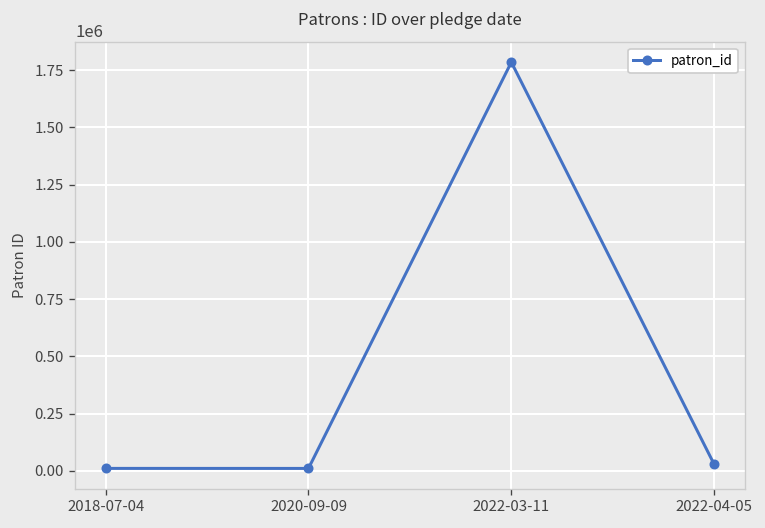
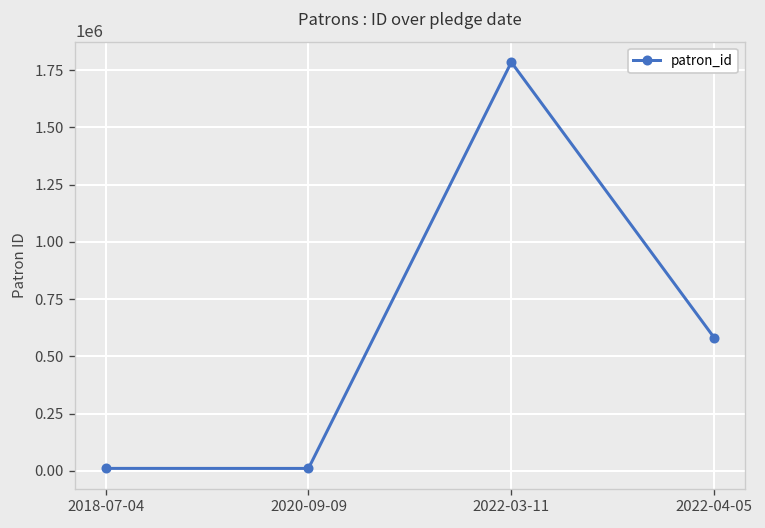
  {
    "2018-07-04": 10000,
    "2020-09-09": 10000,
    "2022-03-11": 1790000,
-   "2022-04-05": 30000
+   "2022-04-05": 580000
  }
